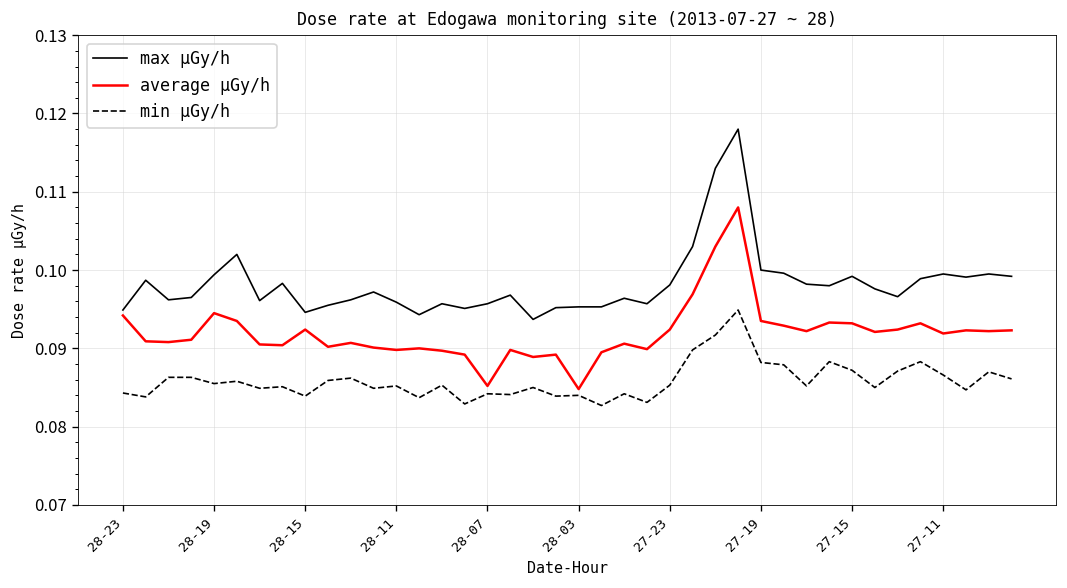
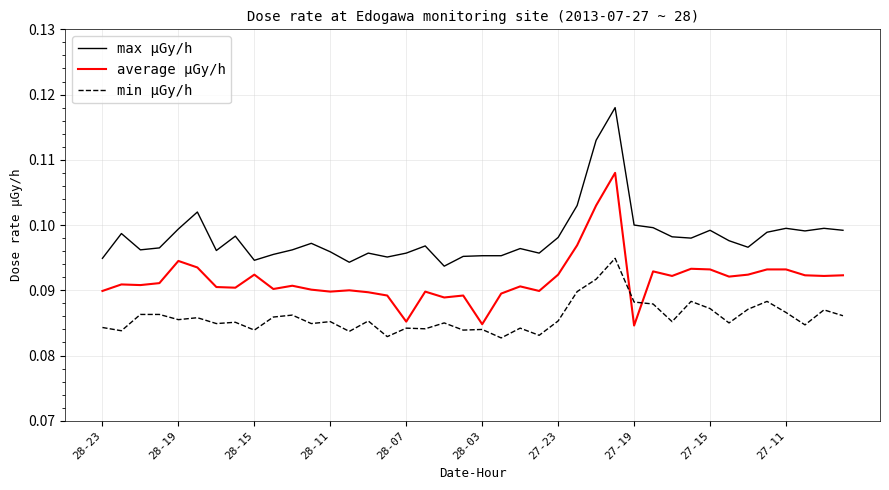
  {
    "average μGy/h": {
-     "28-23": 0.094,
+     "28-23": 0.090,
      "28-19": 0.095,
      "28-15": 0.092,
      "28-11": 0.090,
      "28-07": 0.085,
      "28-03": 0.085,
      "27-23": 0.092,
-     "27-19": 0.094,
+     "27-19": 0.085,
      "27-15": 0.093,
-     "27-11": 0.092
+     "27-11": 0.093
    }
  }
